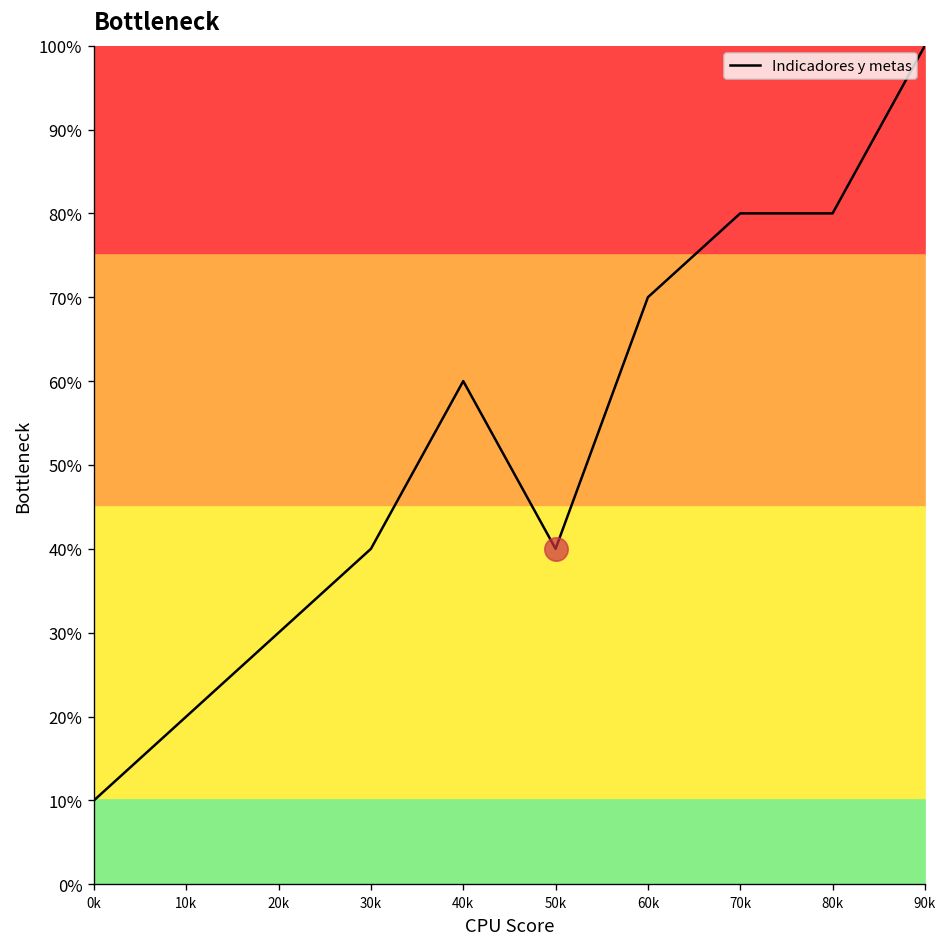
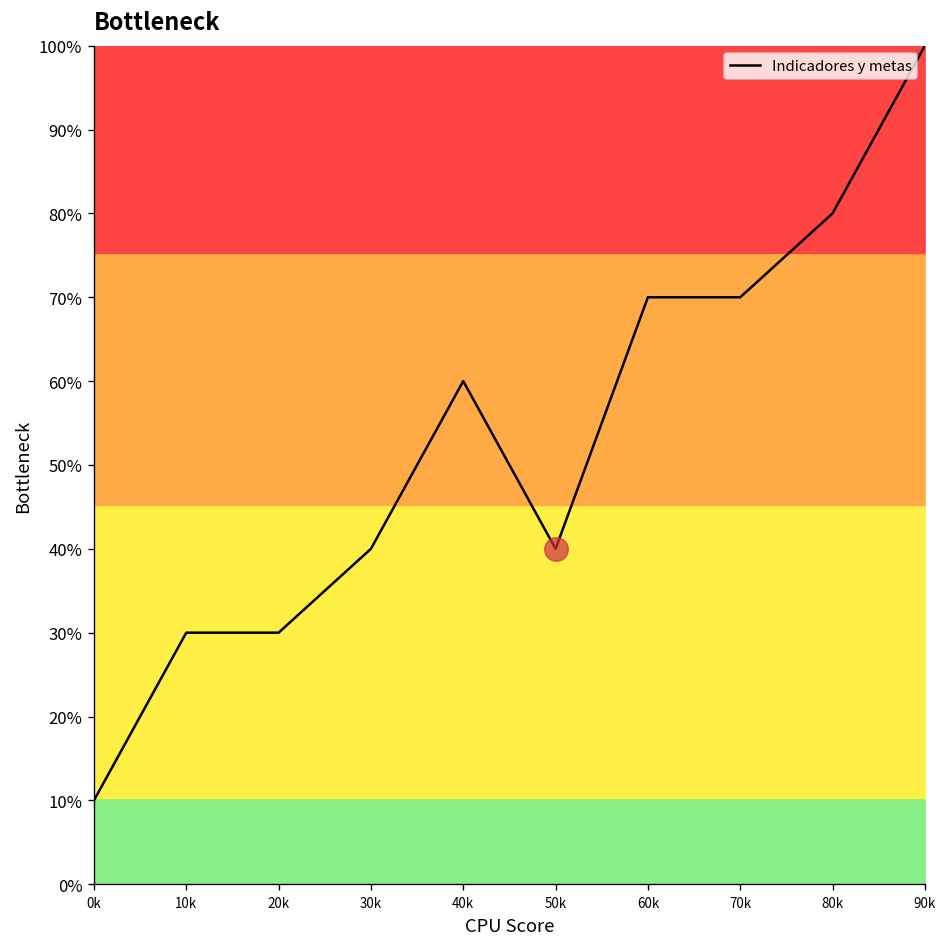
  {
    "Indicadores y metas": {
-     "10k": "20%",
+     "10k": "30%",
      "20k": "30%",
      "30k": "40%",
      "40k": "60%",
      "60k": "70%",
-     "70k": "80%",
+     "70k": "70%",
      "80k": "80%"
    }
  }
